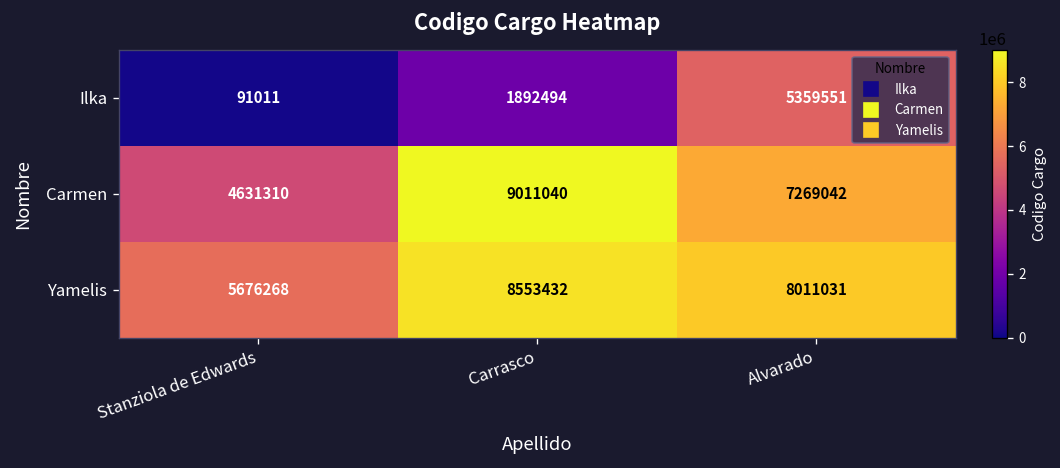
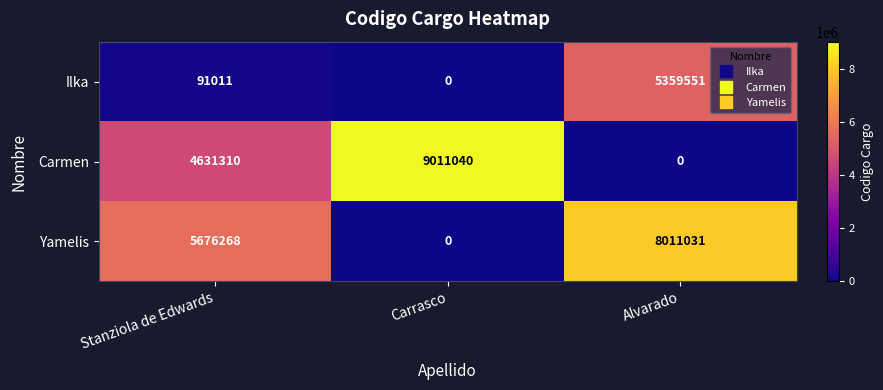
  {
    "Ilka": {
      "Stanziola de Edwards": 91011,
-     "Carrasco": 1892494,
+     "Carrasco": 0,
      "Alvarado": 5359551
    },
    "Carmen": {
      "Stanziola de Edwards": 4631310,
      "Carrasco": 9011040,
-     "Alvarado": 7269042
+     "Alvarado": 0
    },
    "Yamelis": {
      "Stanziola de Edwards": 5676268,
-     "Carrasco": 8553432,
+     "Carrasco": 0,
      "Alvarado": 8011031
    }
  }
